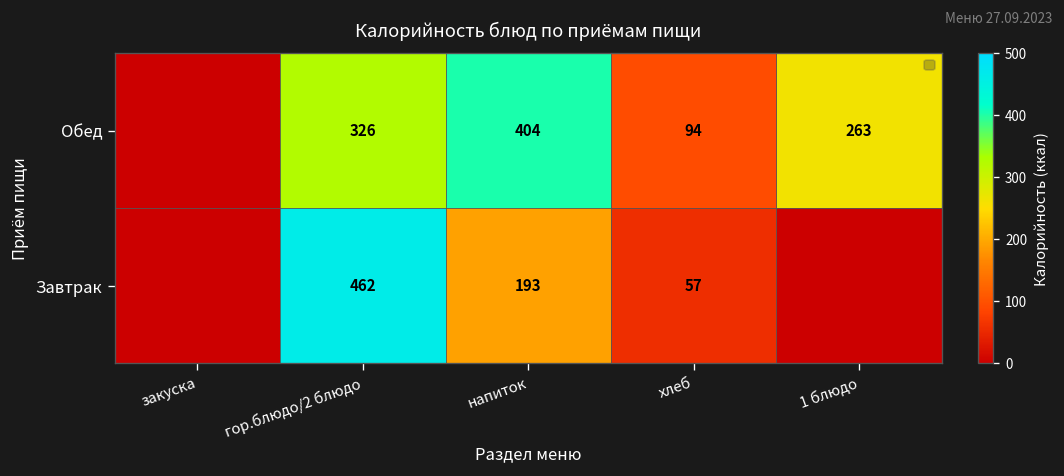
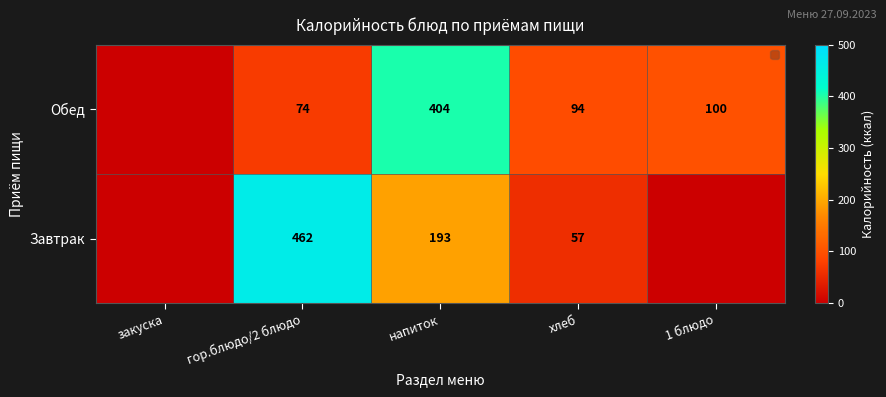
  {
    "Обед": {
-     "гор.блюдо/2 блюдо": 326,
+     "гор.блюдо/2 блюдо": 74,
      "напиток": 404,
      "хлеб": 94,
-     "1 блюдо": 263
+     "1 блюдо": 100
    },
    "Завтрак": {
      "гор.блюдо/2 блюдо": 462,
      "напиток": 193,
      "хлеб": 57
    }
  }
